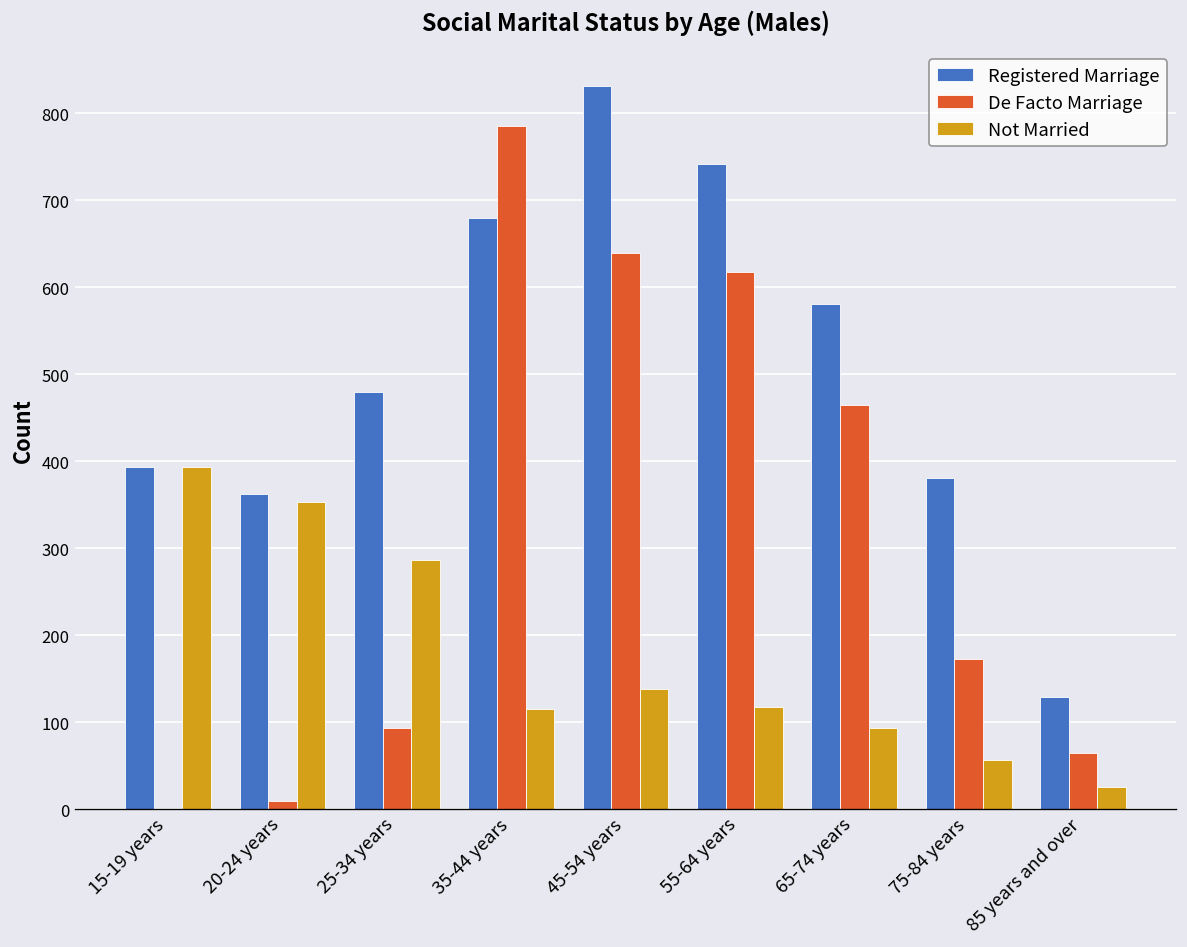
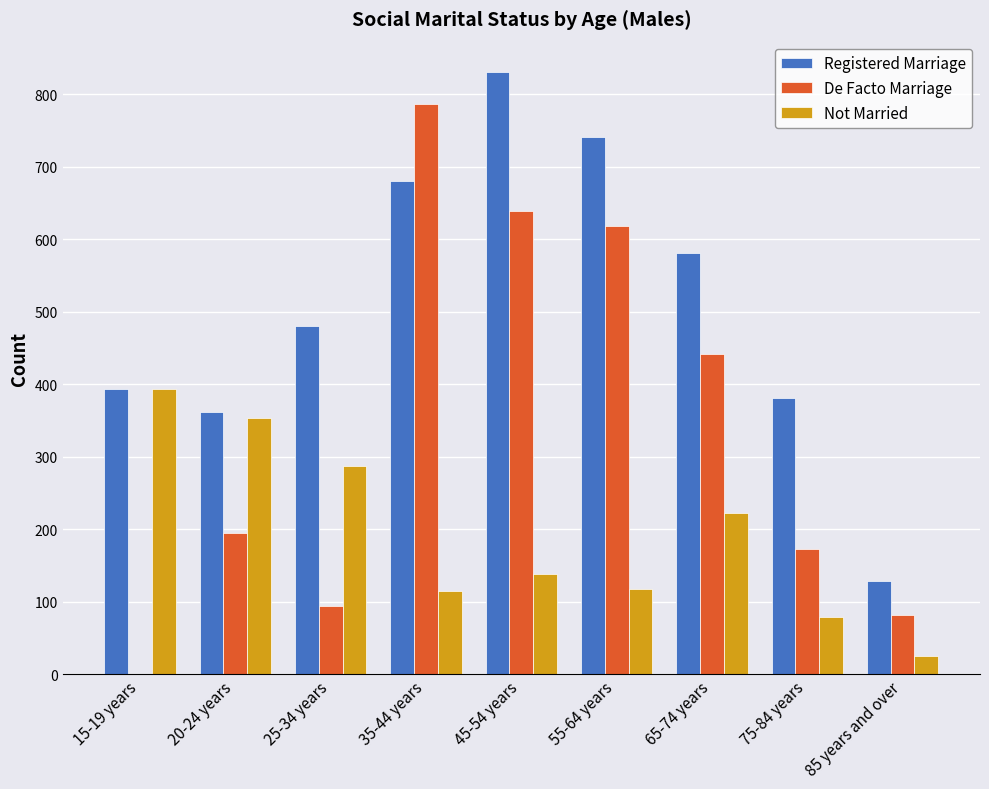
  {
    "Registered Marriage": {
      "15-19 years": 390,
      "20-24 years": 360,
      "25-34 years": 480,
      "35-44 years": 680,
      "45-54 years": 830,
      "55-64 years": 740,
      "65-74 years": 580,
      "75-84 years": 380,
      "85 years and over": 130
    },
    "De Facto Marriage": {
      "15-19 years": 0,
-     "20-24 years": 10,
+     "20-24 years": 200,
      "25-34 years": 90,
      "35-44 years": 790,
      "45-54 years": 640,
      "55-64 years": 620,
-     "65-74 years": 470,
+     "65-74 years": 440,
      "75-84 years": 170,
-     "85 years and over": 60
+     "85 years and over": 80
    },
    "Not Married": {
      "15-19 years": 390,
      "20-24 years": 350,
      "25-34 years": 290,
      "35-44 years": 120,
      "45-54 years": 140,
      "55-64 years": 120,
-     "65-74 years": 90,
-     "75-84 years": 60,
+     "65-74 years": 220,
+     "75-84 years": 80,
      "85 years and over": 30
    }
  }
